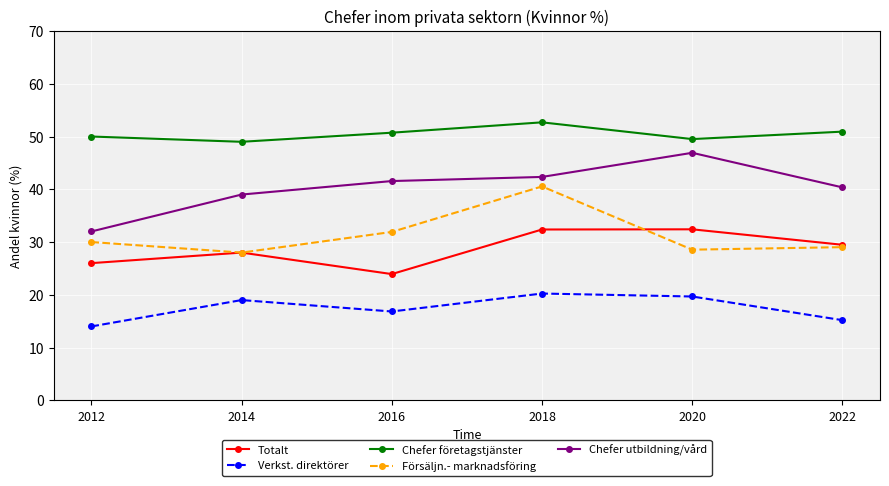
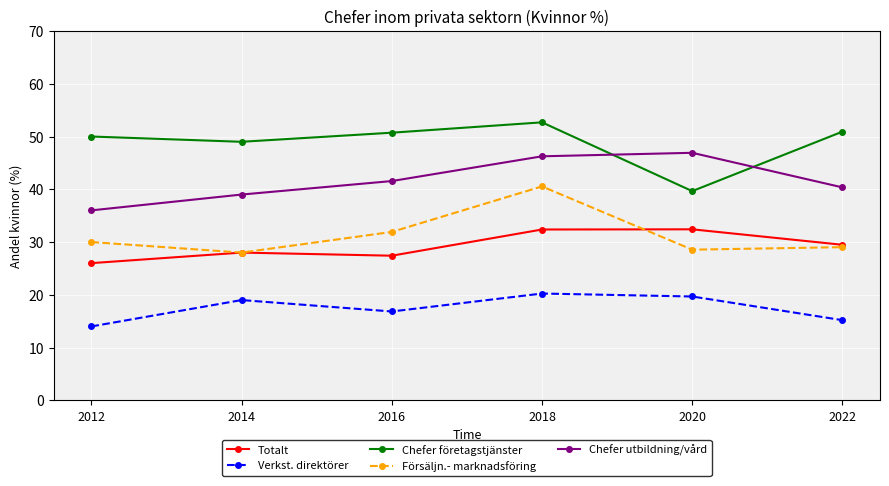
  {
    "Totalt": {
      "2012": 26,
-     "2016": 24,
+     "2016": 27,
      "2018": 32,
      "2020": 32
    },
    "Verkst. direktörer": {
      "2012": 14,
      "2014": 19,
      "2016": 17,
      "2018": 20,
      "2020": 20,
      "2022": 15
    },
    "Chefer företagstjänster": {
      "2012": 50,
      "2014": 49,
      "2016": 51,
      "2018": 53,
-     "2020": 50,
+     "2020": 40,
      "2022": 51
    },
    "Försäljn.- marknadsföring": {
      "2012": 30,
      "2016": 32,
      "2018": 41,
      "2020": 29
    },
    "Chefer utbildning/vård": {
-     "2012": 32,
+     "2012": 36,
      "2014": 39,
      "2016": 42,
-     "2018": 42,
+     "2018": 46,
      "2020": 47,
      "2022": 40
    }
  }
